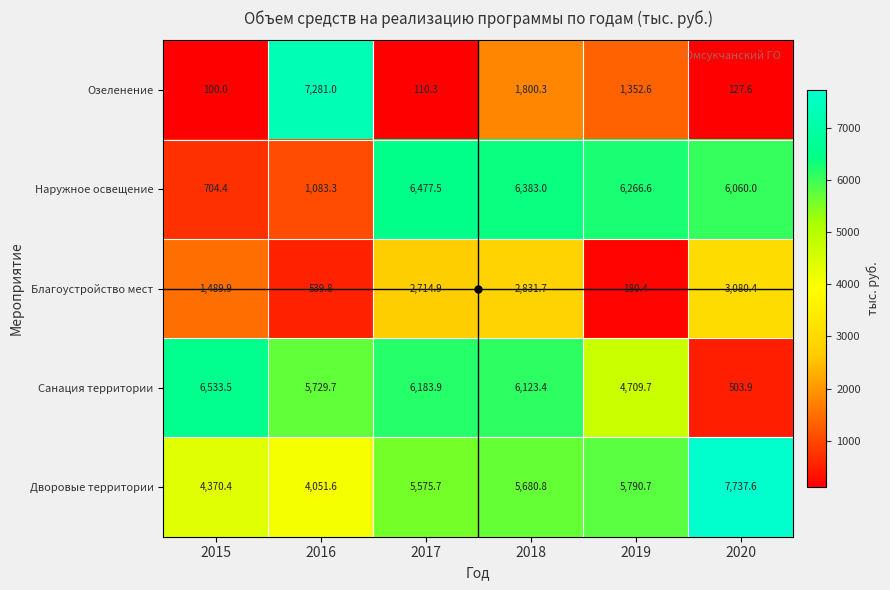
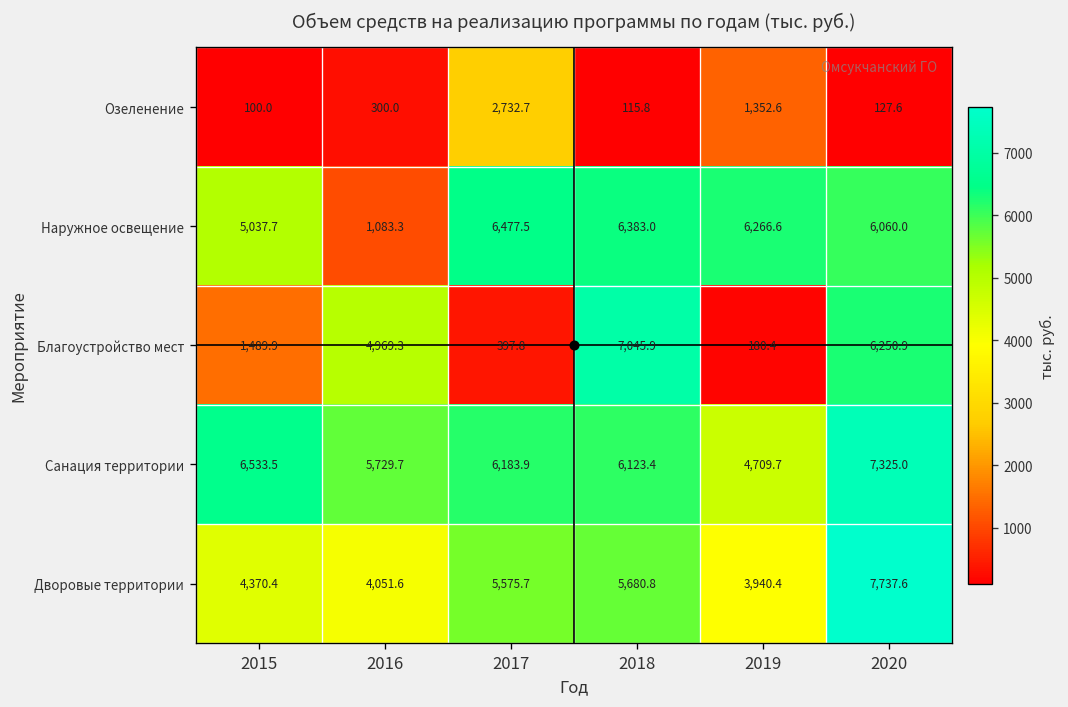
  {
    "Озеленение": {
      "2015": "100.0",
-     "2016": "7,281.0",
-     "2017": "110.3",
-     "2018": "1,800.3",
+     "2016": "300.0",
+     "2017": "2,732.7",
+     "2018": "115.8",
      "2019": "1,352.6"
    },
    "Наружное освещение": {
-     "2015": "704.4",
+     "2015": "5,037.7",
      "2016": "1,083.3",
      "2017": "6,477.5",
      "2018": "6,383.0",
      "2019": "6,266.6",
      "2020": "6,060.0"
    },
    "Благоустройство мест": {
      "2015": "1,489.9",
-     "2016": "539.8",
-     "2017": "2,714.9",
-     "2018": "2,831.7",
+     "2016": "4,969.3",
+     "2017": "397.8",
+     "2018": "7,045.9",
      "2019": "180.4",
-     "2020": "3,080.4"
+     "2020": "6,250.9"
    },
    "Санация территории": {
      "2015": "6,533.5",
      "2016": "5,729.7",
      "2017": "6,183.9",
      "2018": "6,123.4",
      "2019": "4,709.7",
-     "2020": "503.9"
+     "2020": "7,325.0"
    },
    "Дворовые территории": {
      "2015": "4,370.4",
      "2016": "4,051.6",
      "2017": "5,575.7",
      "2018": "5,680.8",
-     "2019": "5,790.7",
+     "2019": "3,940.4",
      "2020": "7,737.6"
    }
  }
